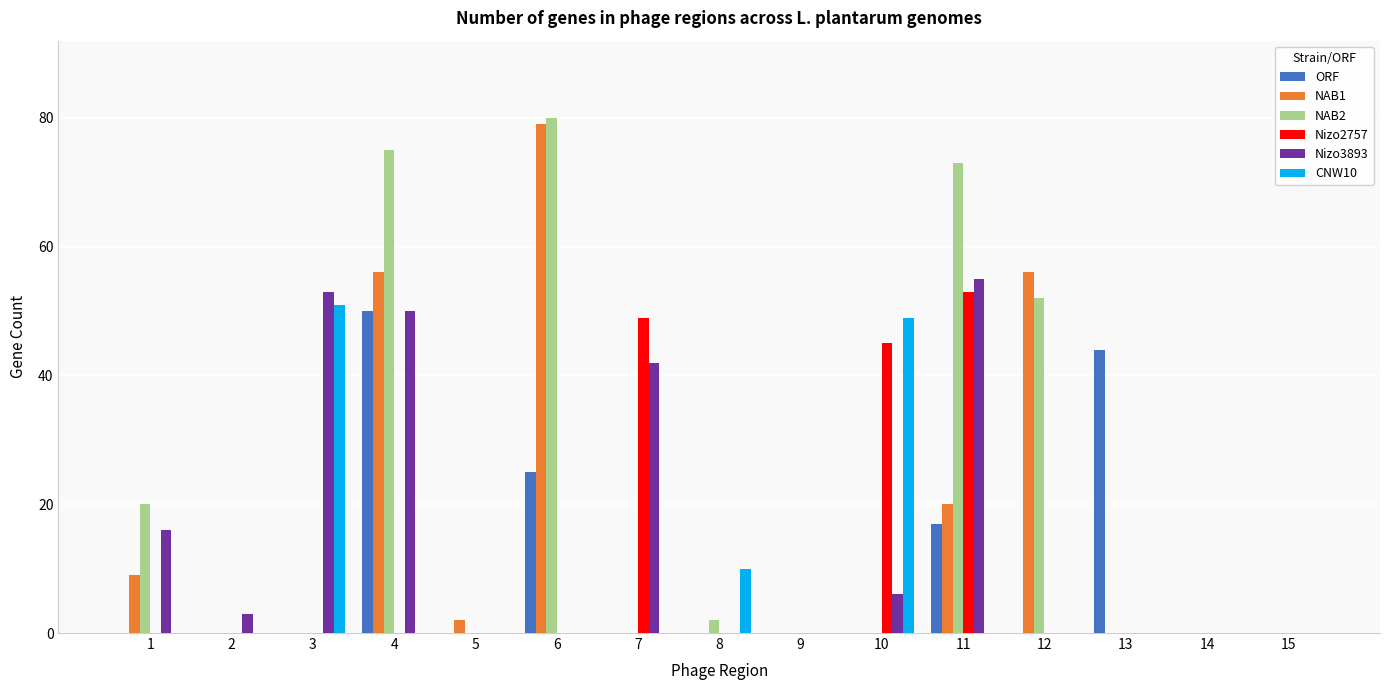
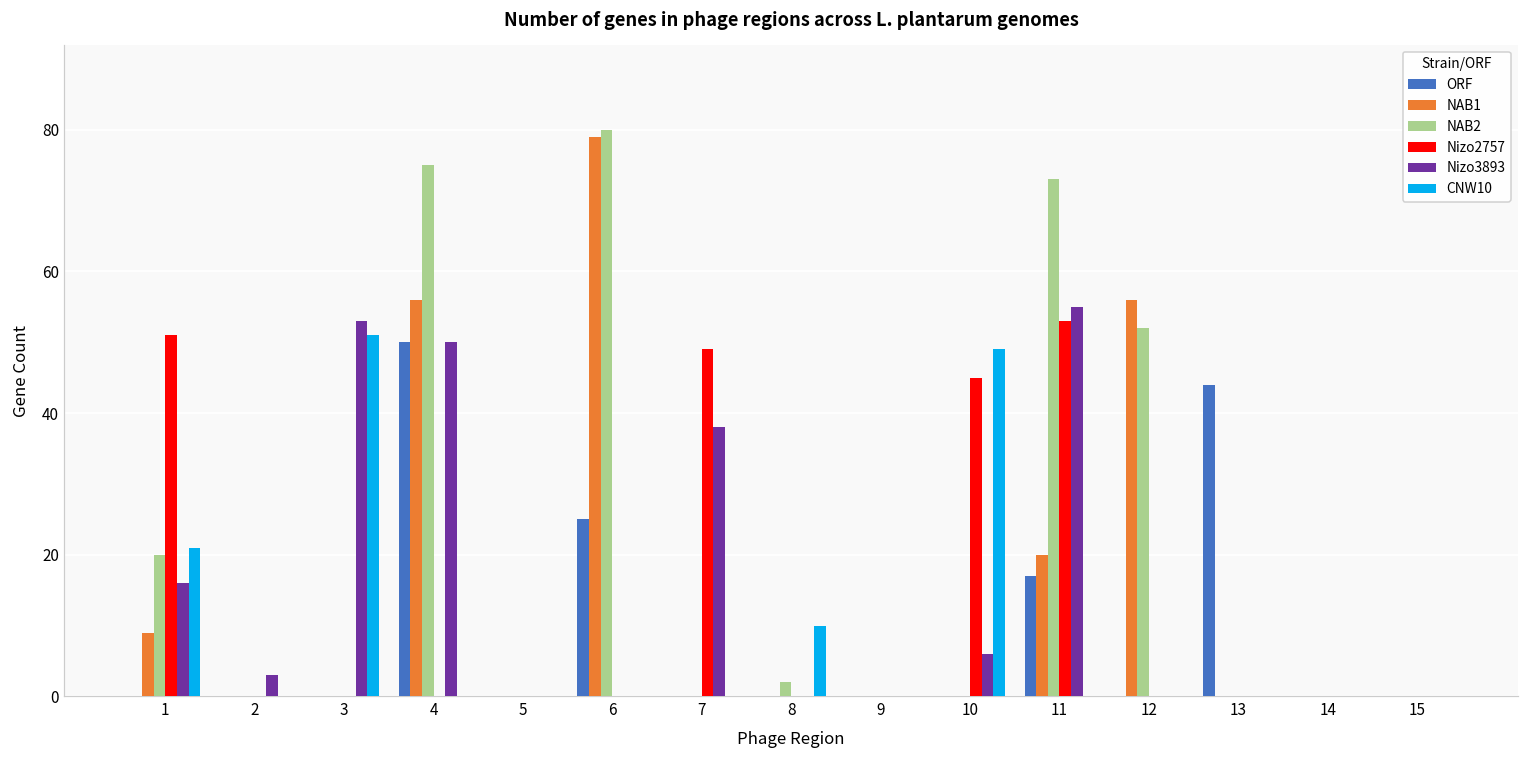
  {
    "ORF": {
      "1": 0,
      "2": 0,
      "3": 0,
      "4": 50,
      "5": 0,
      "6": 25,
      "7": 0,
      "8": 0,
      "9": 0,
      "10": 0,
      "11": 17,
      "12": 0,
      "13": 44,
      "14": 0,
      "15": 0
    },
    "NAB1": {
      "1": 9,
      "2": 0,
      "3": 0,
      "4": 56,
-     "5": 2,
+     "5": 0,
      "6": 79,
      "7": 0,
      "8": 0,
      "9": 0,
      "10": 0,
      "11": 20,
      "12": 56,
      "13": 0,
      "14": 0,
      "15": 0
    },
    "NAB2": {
      "1": 20,
      "2": 0,
      "3": 0,
      "4": 75,
      "5": 0,
      "6": 80,
      "7": 0,
      "8": 2,
      "9": 0,
      "10": 0,
      "11": 73,
      "12": 52,
      "13": 0,
      "14": 0,
      "15": 0
    },
    "Nizo2757": {
-     "1": 0,
+     "1": 51,
      "2": 0,
      "3": 0,
      "4": 0,
      "5": 0,
      "6": 0,
      "7": 49,
      "8": 0,
      "9": 0,
      "10": 45,
      "11": 53,
      "12": 0,
      "13": 0,
      "14": 0,
      "15": 0
    },
    "Nizo3893": {
      "1": 16,
      "2": 3,
      "3": 53,
      "4": 50,
      "5": 0,
      "6": 0,
-     "7": 42,
+     "7": 38,
      "8": 0,
      "9": 0,
      "10": 6,
      "11": 55,
      "12": 0,
      "13": 0,
      "14": 0,
      "15": 0
    },
    "CNW10": {
-     "1": 0,
+     "1": 21,
      "2": 0,
      "3": 51,
      "4": 0,
      "5": 0,
      "6": 0,
      "7": 0,
      "8": 10,
      "9": 0,
      "10": 49,
      "11": 0,
      "12": 0,
      "13": 0,
      "14": 0,
      "15": 0
    }
  }
